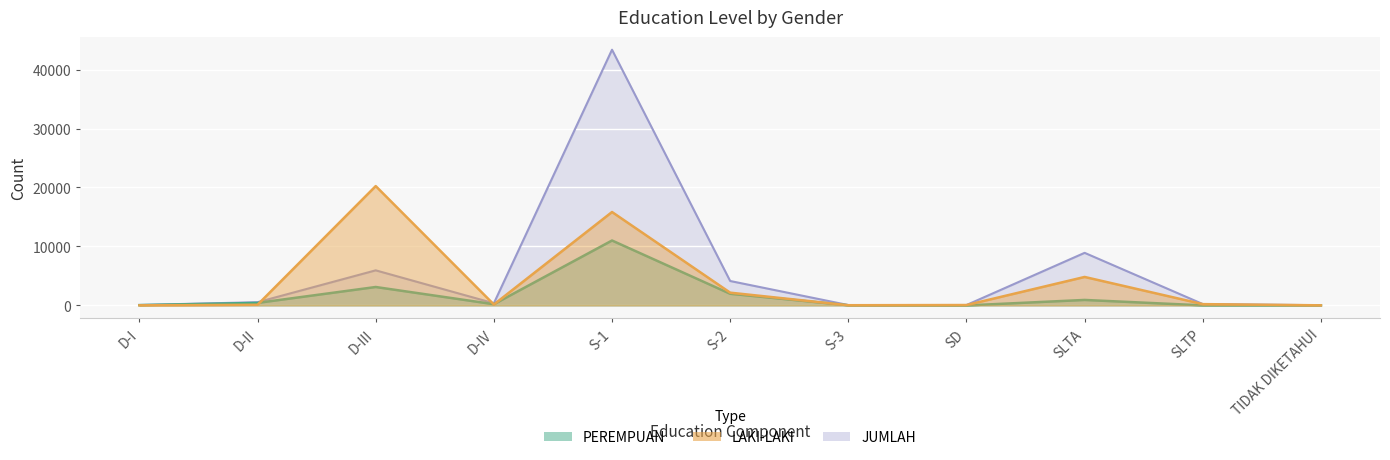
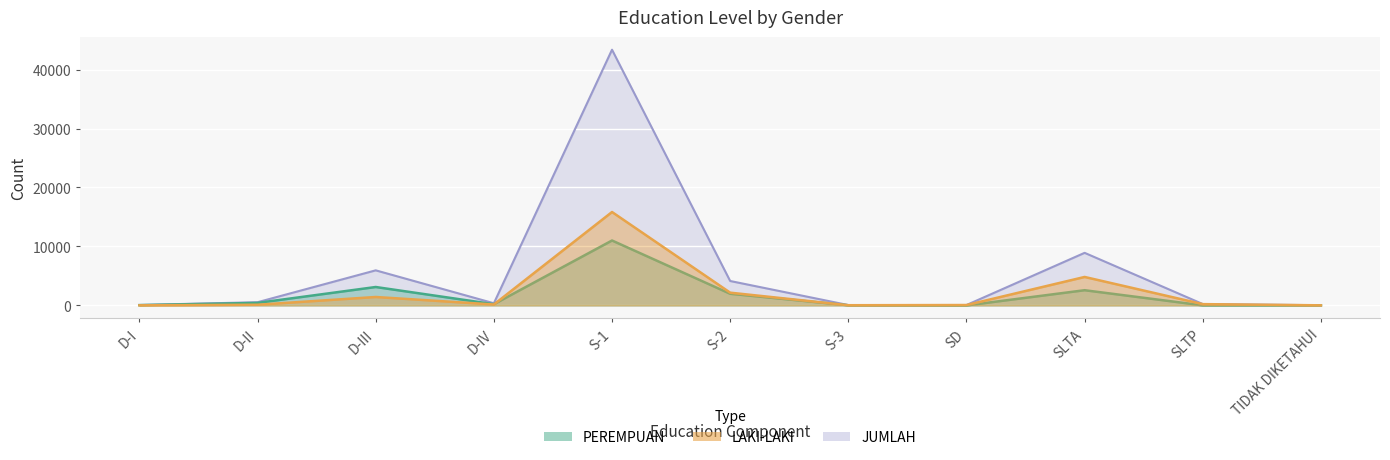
  {
    "JUMLAH": {
      "D-III": 6000,
      "S-1": 43000,
      "S-2": 4000,
      "SLTA": 9000
    },
    "PEREMPUAN": {
      "D-III": 3000,
      "S-1": 11000,
-     "SLTA": 1000
+     "SLTA": 3000
    },
    "LAKI-LAKI": {
-     "D-III": 20000,
+     "D-III": 1000,
      "S-1": 16000,
      "SLTA": 5000
    }
  }
